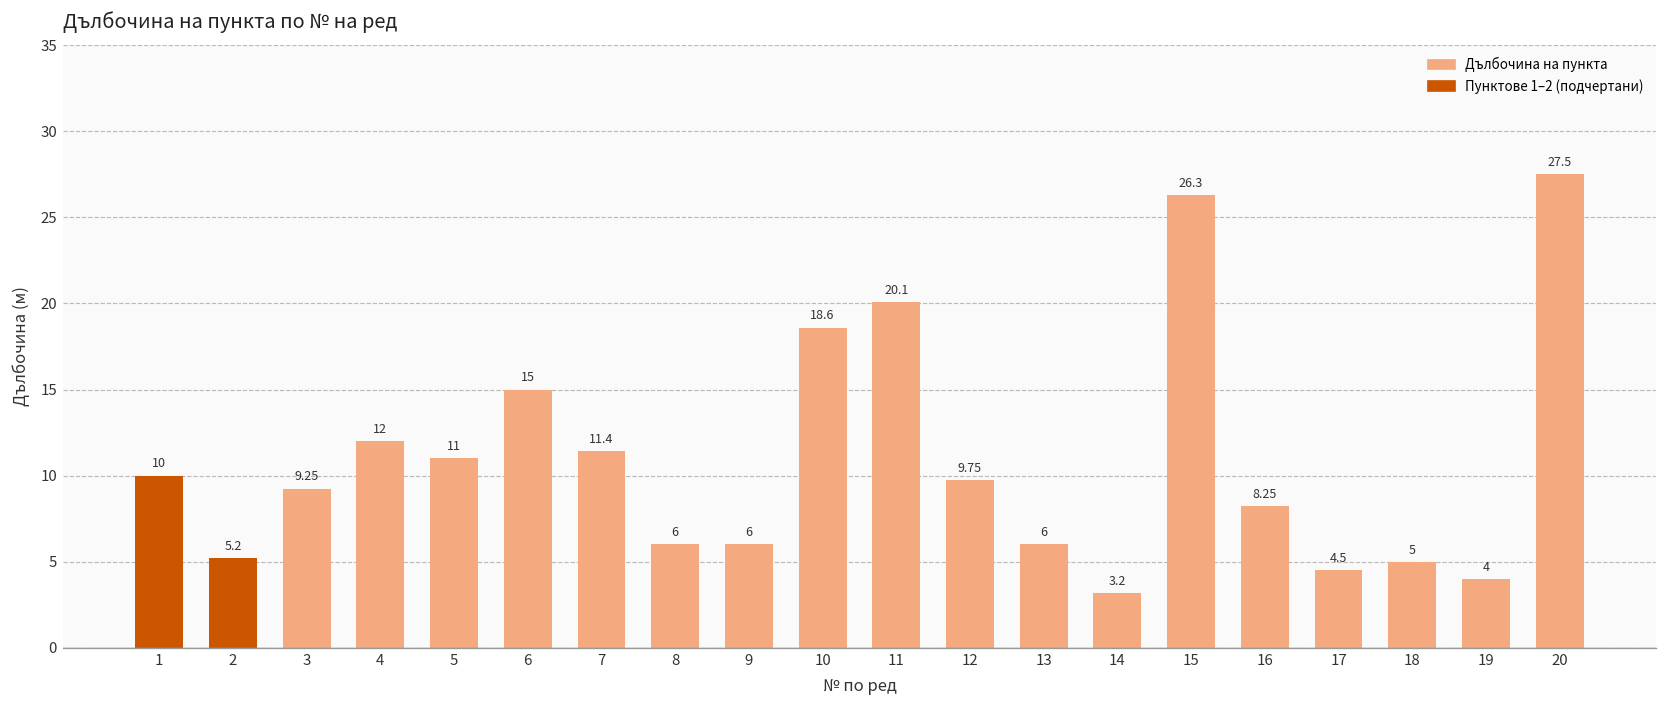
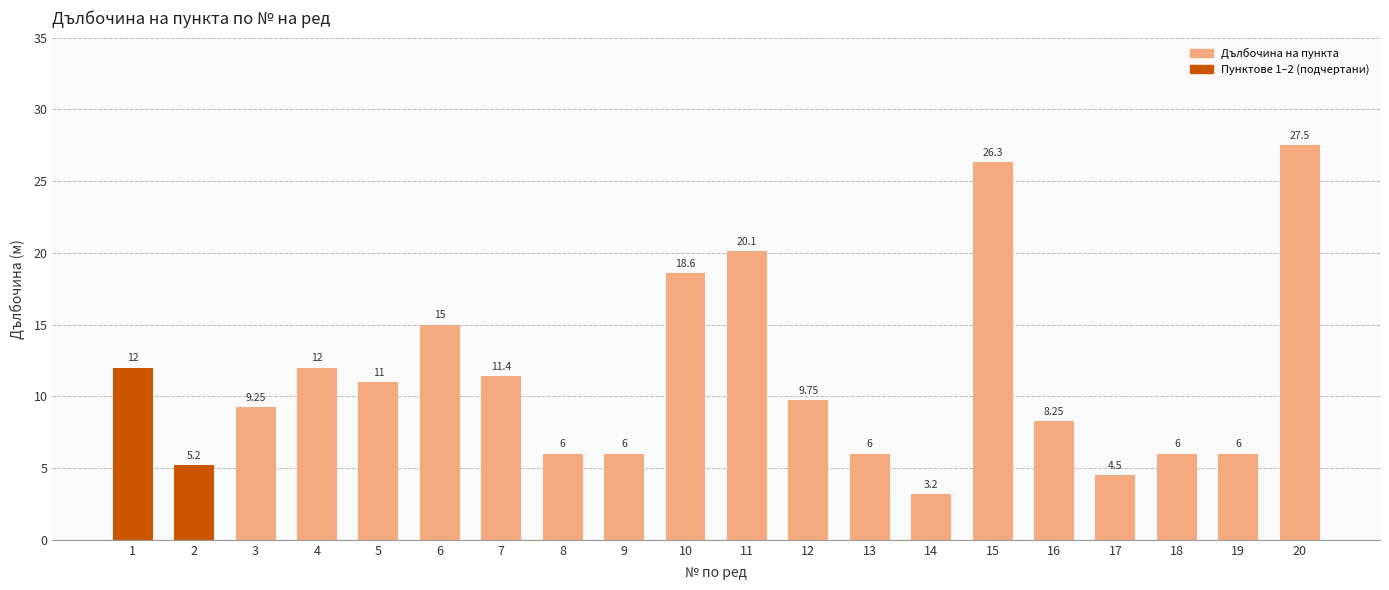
  {
-   "1": 10,
+   "1": 12,
    "2": 5.2,
    "3": 9.25,
    "4": 12,
    "5": 11,
    "6": 15,
    "7": 11.4,
    "8": 6,
    "9": 6,
    "10": 18.6,
    "11": 20.1,
    "12": 9.75,
    "13": 6,
    "14": 3.2,
    "15": 26.3,
    "16": 8.25,
    "17": 4.5,
-   "18": 5,
-   "19": 4,
+   "18": 6,
+   "19": 6,
    "20": 27.5
  }
